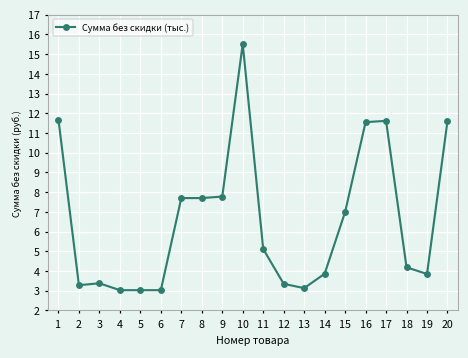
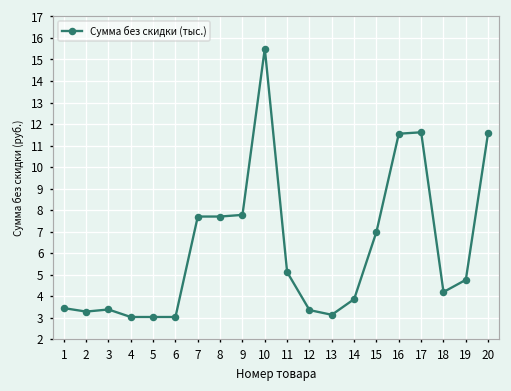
  {
-   "1": 11.7,
+   "1": 3.4,
    "2": 3.3,
    "3": 3.4,
    "4": 3.0,
    "5": 3.0,
    "6": 3.0,
    "7": 7.7,
    "8": 7.7,
    "9": 7.8,
    "10": 15.5,
    "11": 5.1,
    "12": 3.4,
    "13": 3.1,
    "14": 3.9,
    "15": 7.0,
    "16": 11.6,
    "17": 11.6,
    "18": 4.2,
-   "19": 3.9,
+   "19": 4.8,
    "20": 11.6
  }
